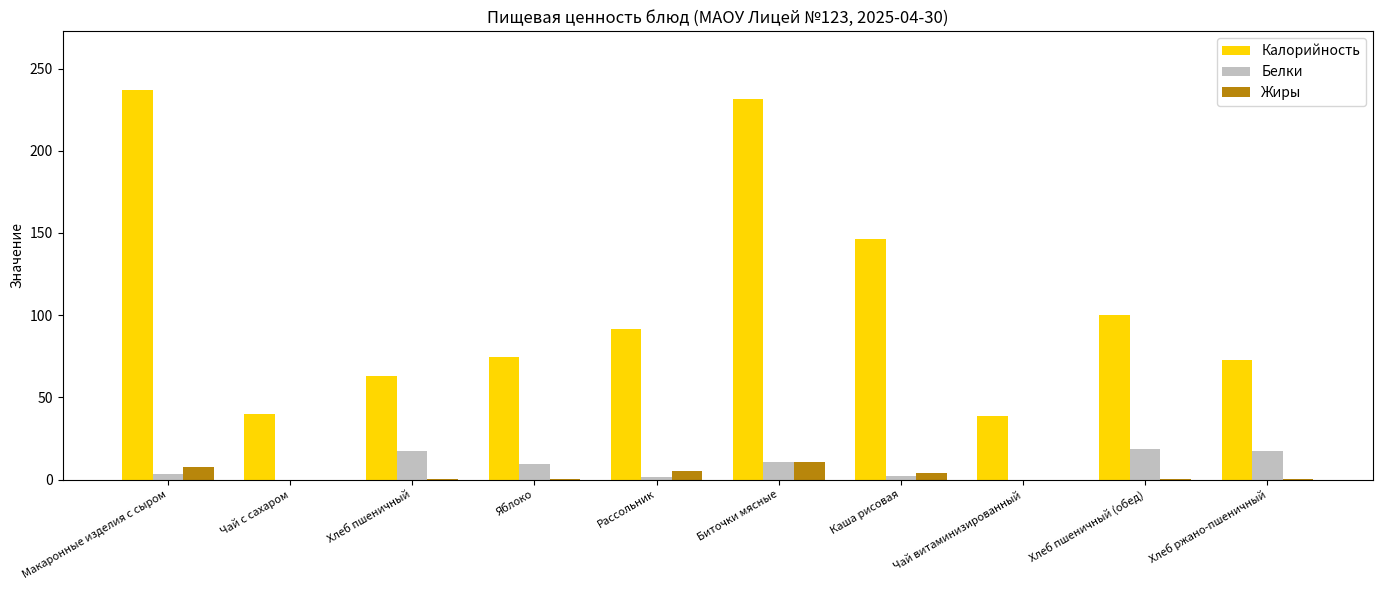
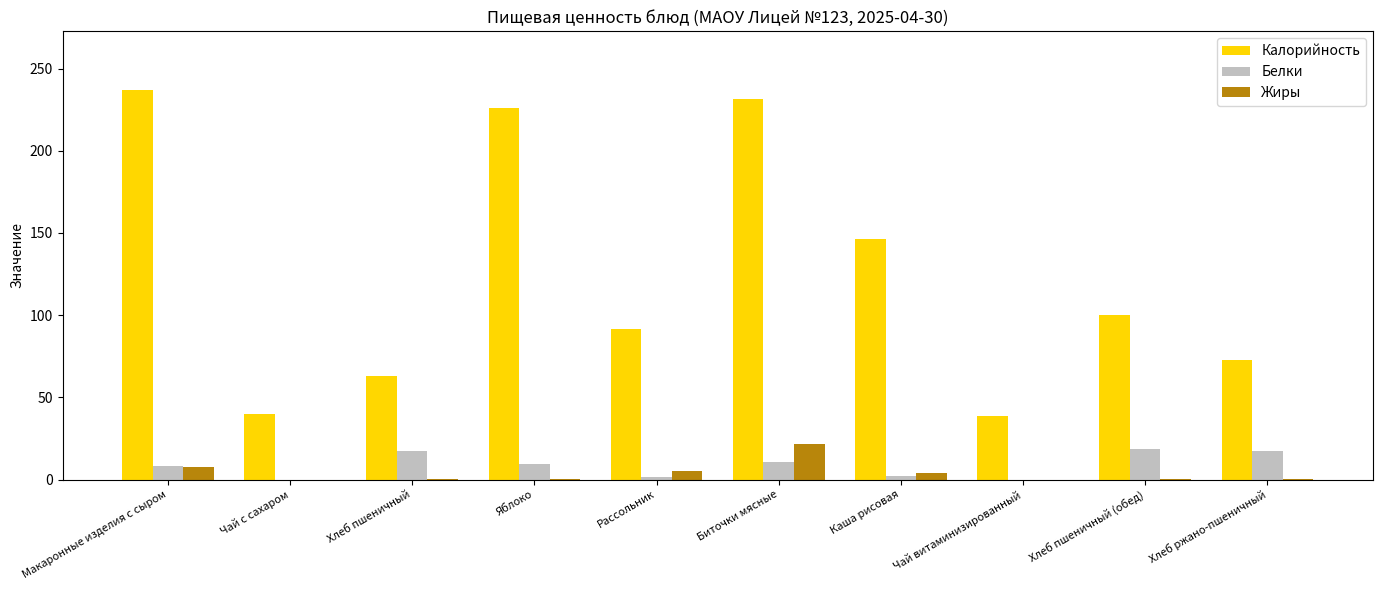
  {
    "Калорийность": {
      "Макаронные изделия с сыром": 237,
      "Чай с сахаром": 40,
      "Хлеб пшеничный": 63,
-     "Яблоко": 75,
+     "Яблоко": 226,
      "Рассольник": 92,
      "Биточки мясные": 231,
      "Каша рисовая": 146,
      "Чай витаминизированный": 39,
      "Хлеб пшеничный (обед)": 100,
      "Хлеб ржано-пшеничный": 73
    },
    "Белки": {
-     "Макаронные изделия с сыром": 3,
+     "Макаронные изделия с сыром": 8,
      "Чай с сахаром": 0,
      "Хлеб пшеничный": 17,
      "Яблоко": 9,
      "Рассольник": 2,
      "Биточки мясные": 11,
      "Каша рисовая": 2,
      "Чай витаминизированный": 0,
      "Хлеб пшеничный (обед)": 19,
      "Хлеб ржано-пшеничный": 17
    },
    "Жиры": {
      "Макаронные изделия с сыром": 8,
      "Чай с сахаром": 0,
      "Рассольник": 5,
-     "Биточки мясные": 11,
+     "Биточки мясные": 22,
      "Каша рисовая": 4,
      "Чай витаминизированный": 0
    }
  }
